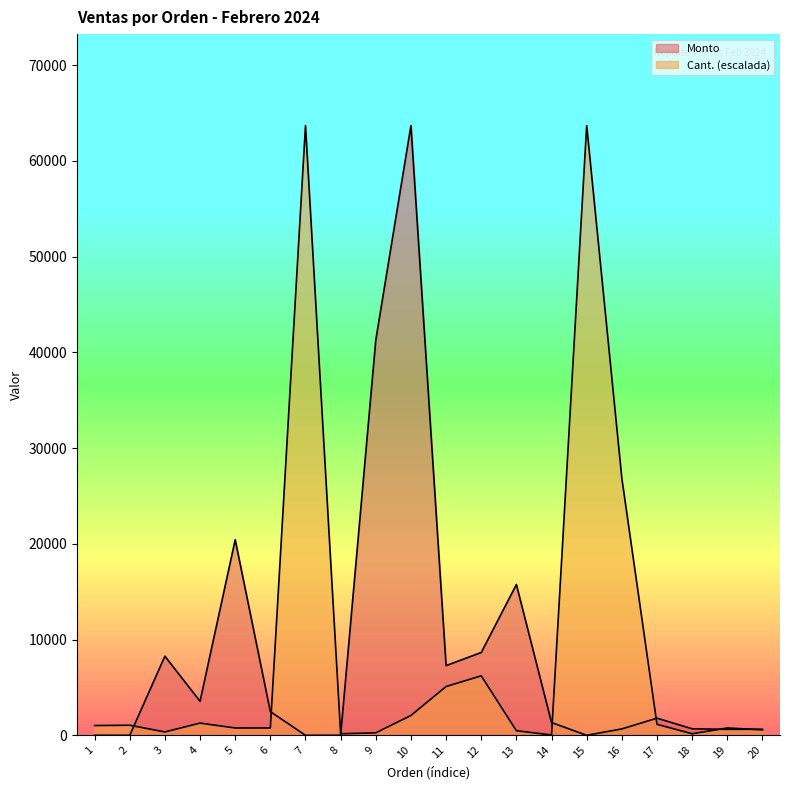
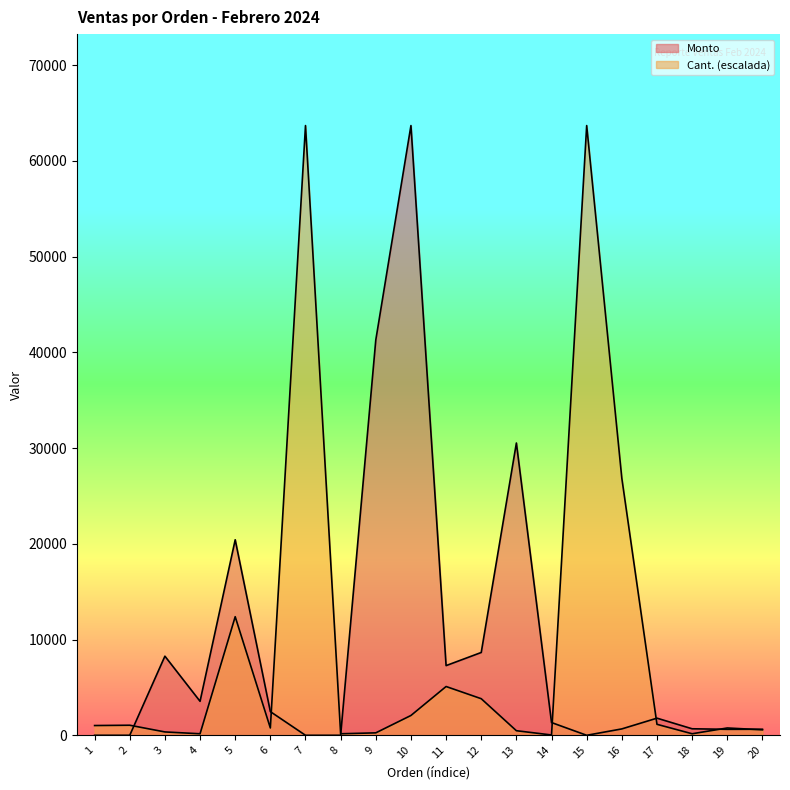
  {
    "Monto": {
      "1": 0,
      "2": 0,
      "3": 8000,
      "4": 4000,
      "5": 20000,
      "6": 2000,
      "7": 0,
      "9": 41000,
      "10": 64000,
      "11": 7000,
      "12": 9000,
-     "13": 16000,
+     "13": 31000,
      "14": 1000,
      "15": 0,
      "16": 1000,
      "17": 2000,
      "18": 1000
    },
    "Cant. (escalada)": {
      "1": 1000,
      "2": 1000,
      "3": 0,
-     "4": 1000,
-     "5": 1000,
+     "4": 0,
+     "5": 12000,
      "6": 1000,
      "7": 64000,
      "9": 0,
      "10": 2000,
      "11": 5000,
-     "12": 6000,
+     "12": 4000,
      "13": 0,
      "14": 0,
      "15": 64000,
      "16": 27000,
      "17": 1000,
      "18": 0
    }
  }
